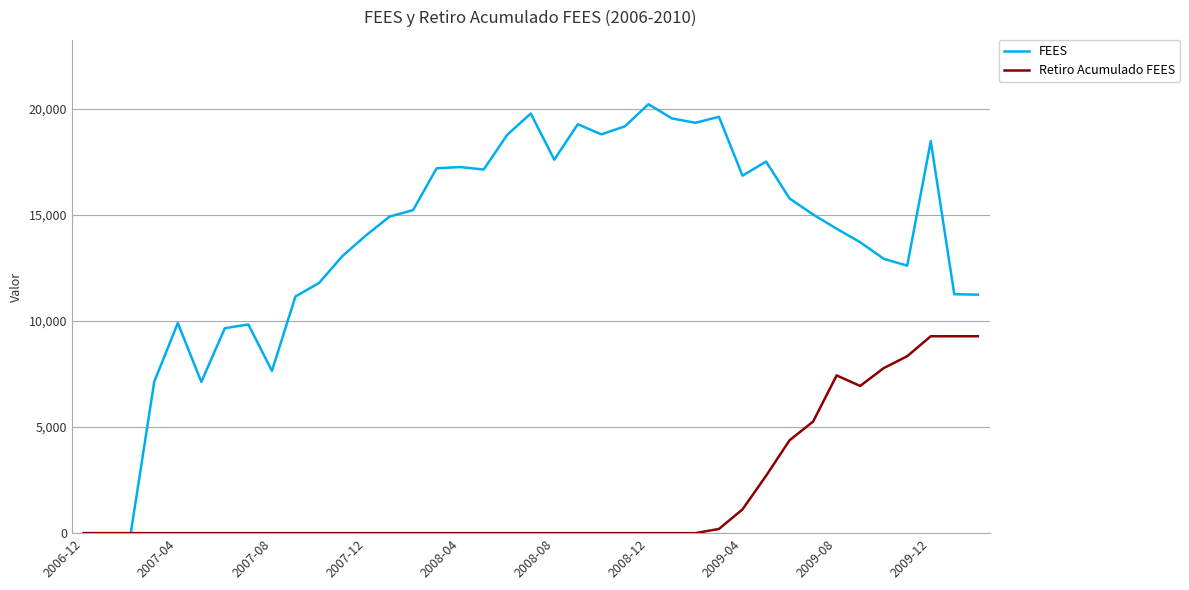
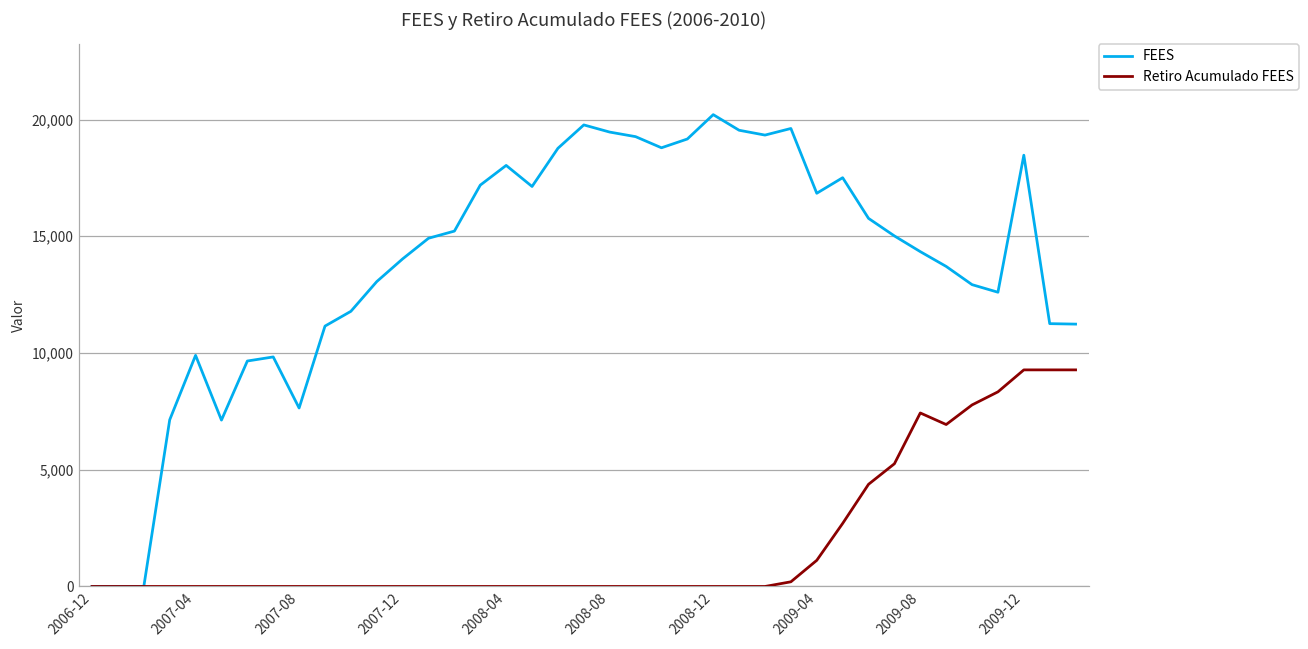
  {
    "FEES": {
      "2007-04": "9,900",
      "2007-08": "7,600",
      "2007-12": "14,000",
-     "2008-04": "17,300",
-     "2008-08": "17,600",
+     "2008-04": "18,000",
+     "2008-08": "19,500",
      "2008-12": "20,200",
      "2009-04": "16,800",
      "2009-08": "14,300",
      "2009-12": "18,500"
    },
    "Retiro Acumulado FEES": {
      "2007-04": "0",
      "2007-08": "0",
      "2007-12": "0",
      "2008-04": "0",
      "2008-08": "0",
      "2008-12": "0",
      "2009-04": "1,100",
      "2009-08": "7,400",
      "2009-12": "9,300"
    }
  }
